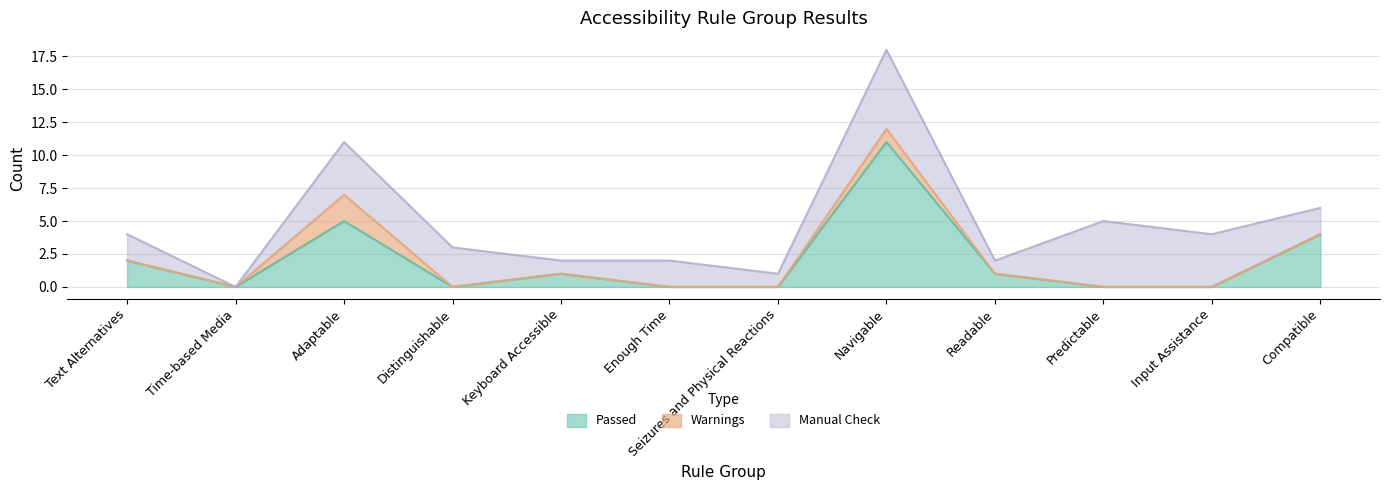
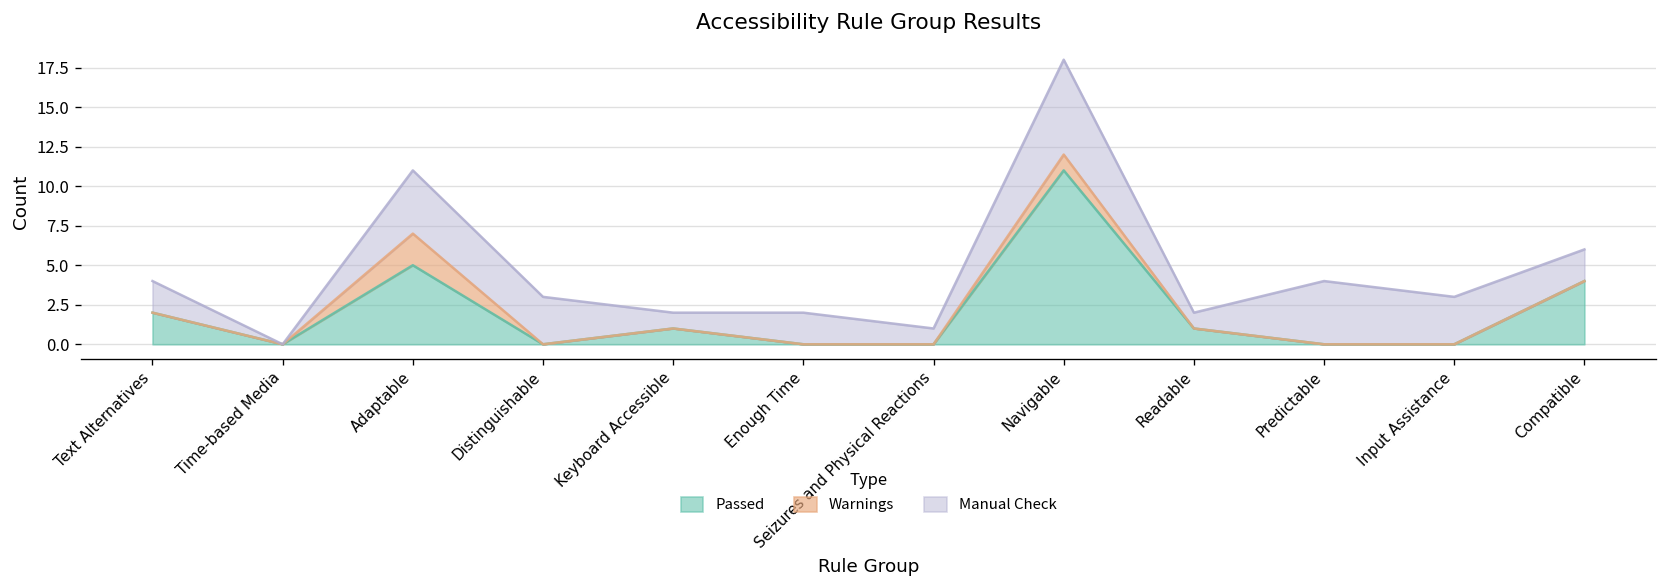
  {
    "Passed": {
      "Adaptable": 5,
      "Navigable": 11
    },
    "Warnings": {
      "Adaptable": 2,
      "Navigable": 1
    },
    "Manual Check": {
      "Text Alternatives": 2,
      "Adaptable": 4,
      "Distinguishable": 3,
      "Keyboard Accessible": 1,
      "Enough Time": 2,
      "Seizures and Physical Reactions": 1,
      "Navigable": 6,
      "Readable": 1,
-     "Predictable": 5,
-     "Input Assistance": 4,
+     "Predictable": 4,
+     "Input Assistance": 3,
      "Compatible": 2
    }
  }
